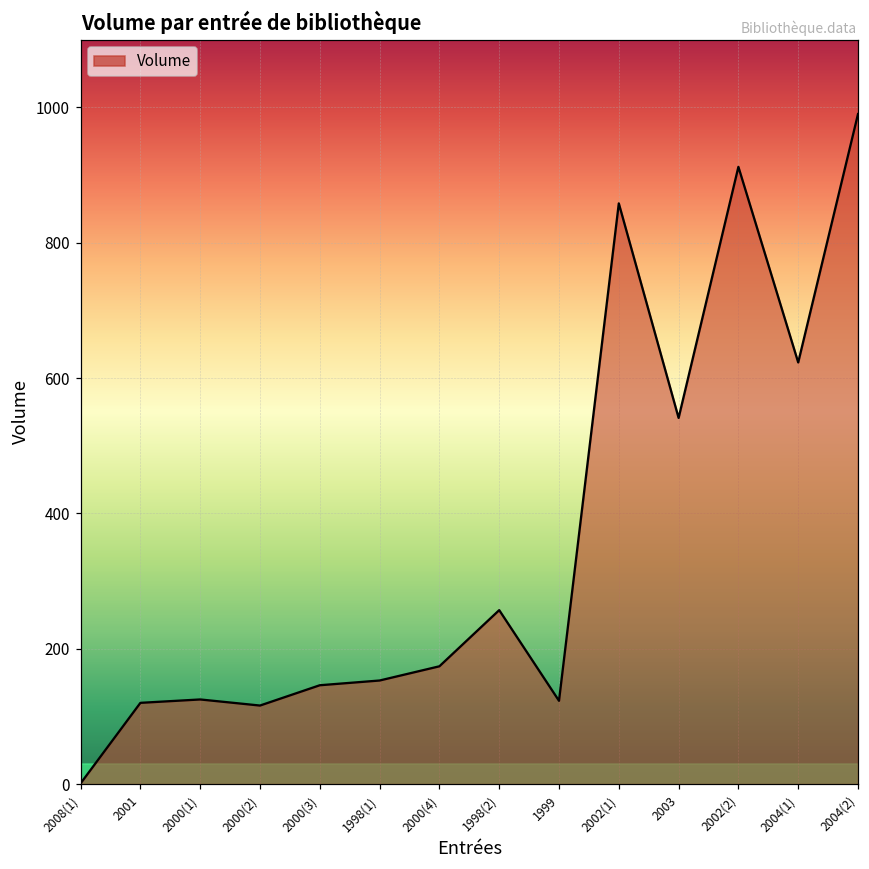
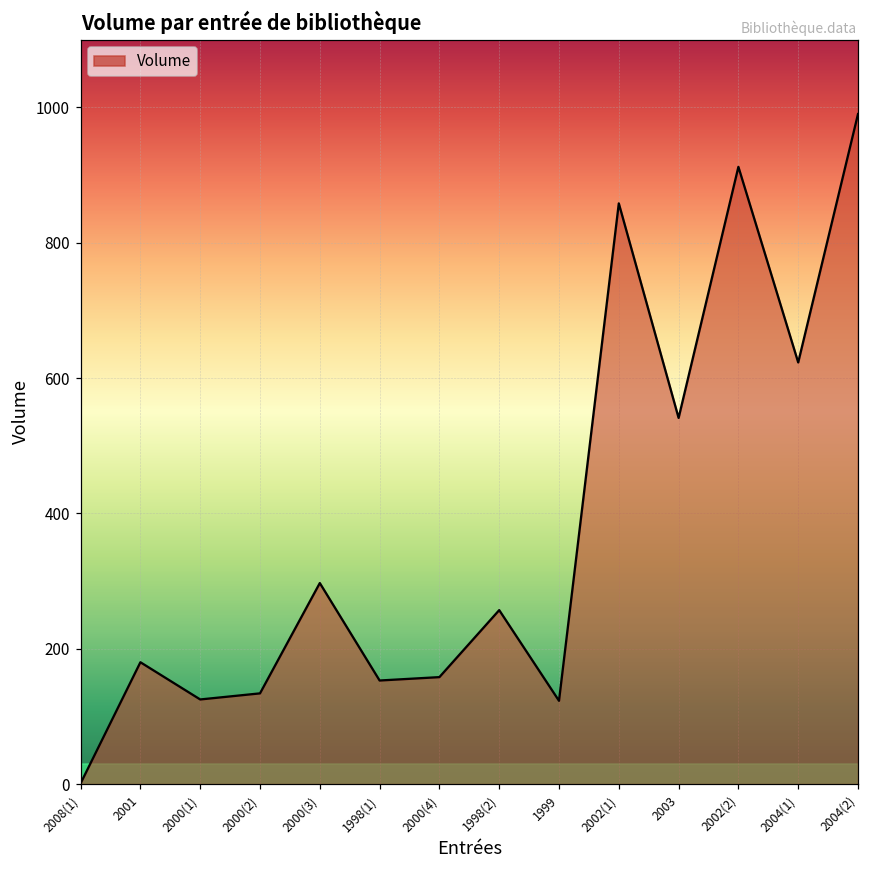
  {
-   "2001": 120,
+   "2001": 180,
    "2000(1)": 130,
-   "2000(2)": 120,
-   "2000(3)": 150,
+   "2000(2)": 130,
+   "2000(3)": 300,
    "1998(1)": 150,
-   "2000(4)": 170,
+   "2000(4)": 160,
    "1998(2)": 260,
    "1999": 120,
    "2002(1)": 860,
    "2003": 540,
    "2002(2)": 910,
    "2004(1)": 620,
    "2004(2)": 990
  }
